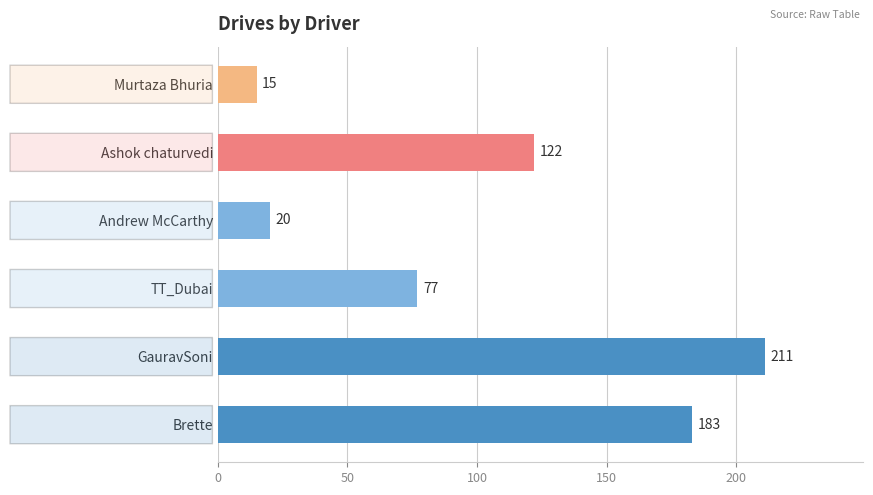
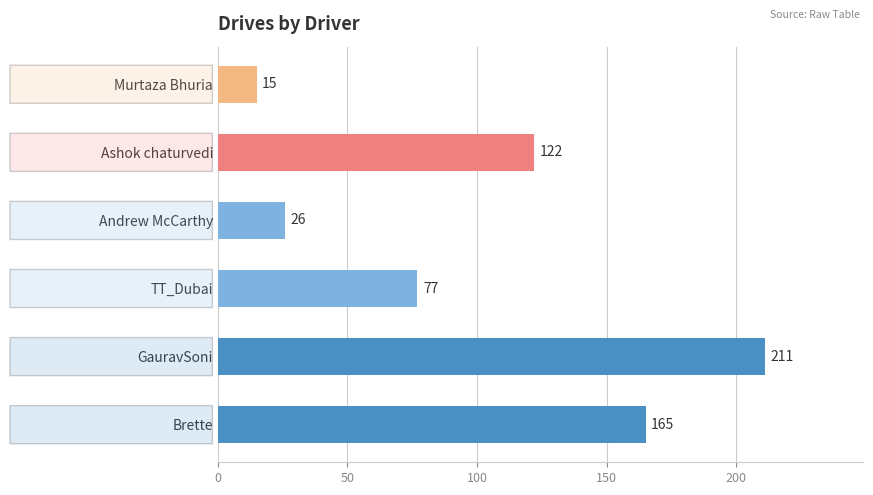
  {
    "Murtaza Bhuria": 15,
    "Ashok chaturvedi": 122,
-   "Andrew McCarthy": 20,
+   "Andrew McCarthy": 26,
    "TT_Dubai": 77,
    "GauravSoni": 211,
-   "Brette": 183
+   "Brette": 165
  }
